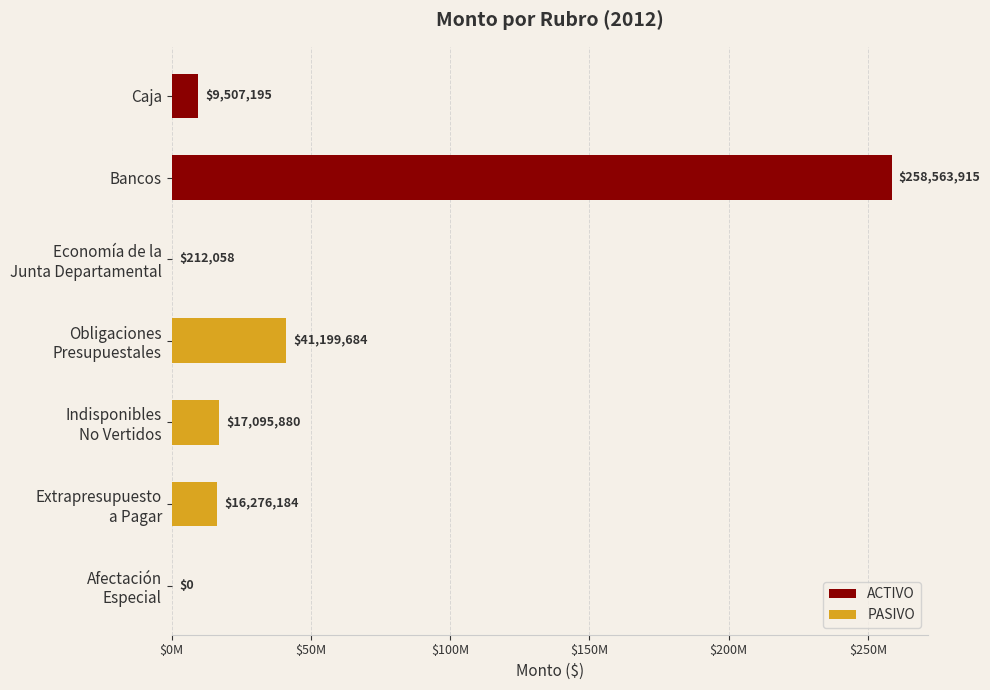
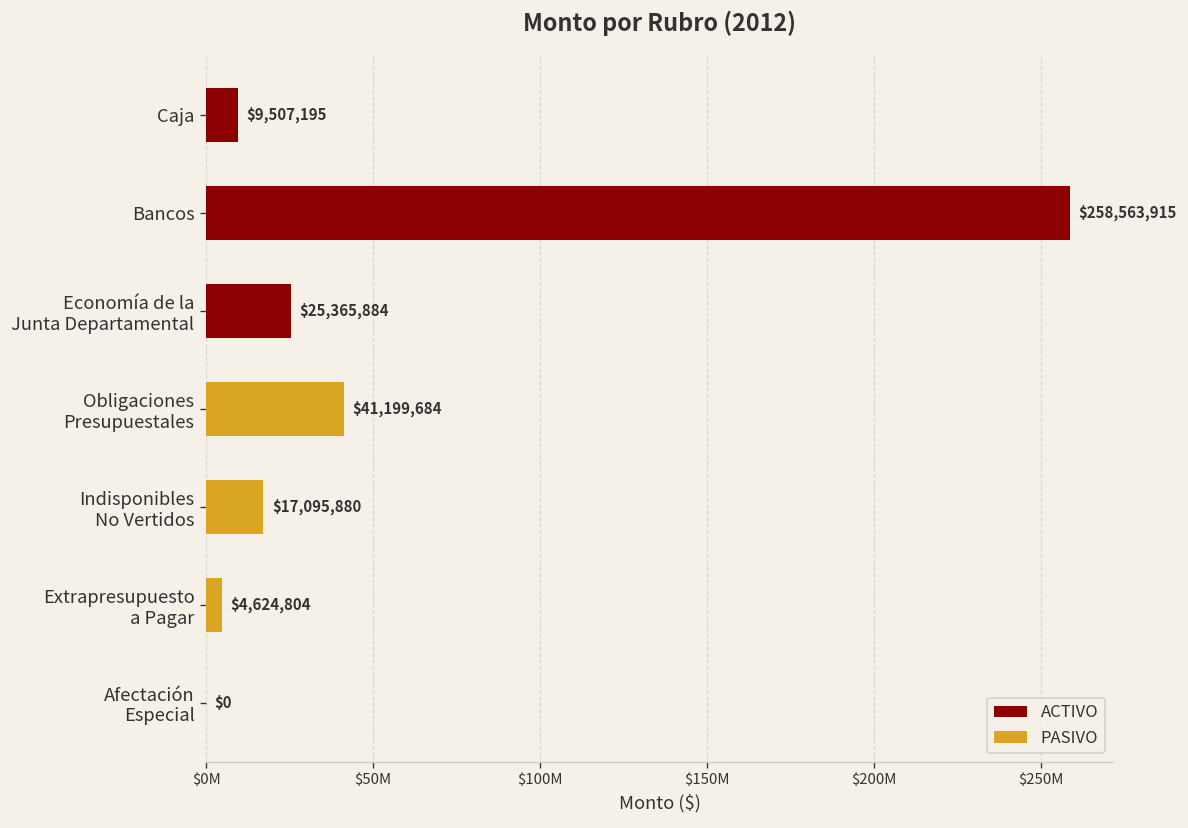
  {
    "ACTIVO": {
      "Caja": "$9,507,195",
      "Bancos": "$258,563,915",
-     "Economía de la Junta Departamental": "$212,058"
+     "Economía de la Junta Departamental": "$25,365,884"
    },
    "PASIVO": {
      "Obligaciones Presupuestales": "$41,199,684",
      "Indisponibles No Vertidos": "$17,095,880",
-     "Extrapresupuesto a Pagar": "$16,276,184",
+     "Extrapresupuesto a Pagar": "$4,624,804",
      "Afectación Especial": "$0"
    }
  }
